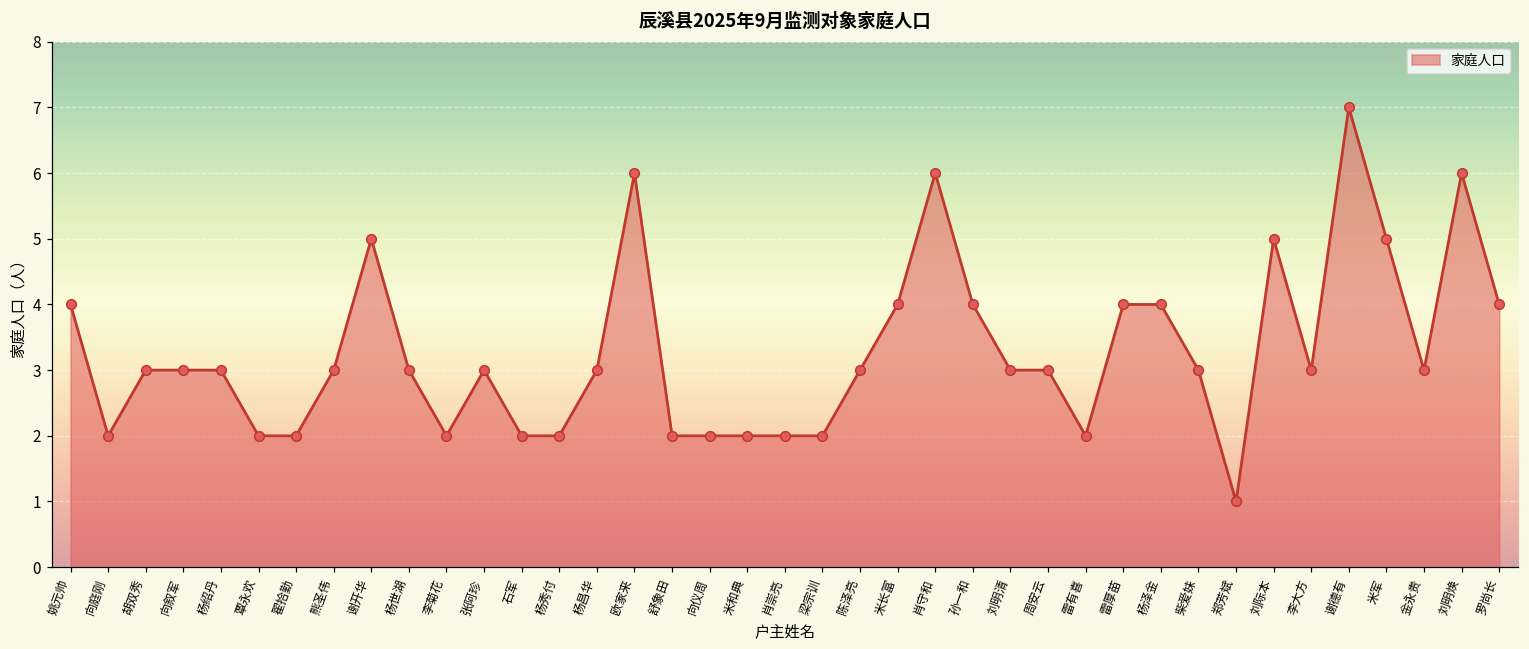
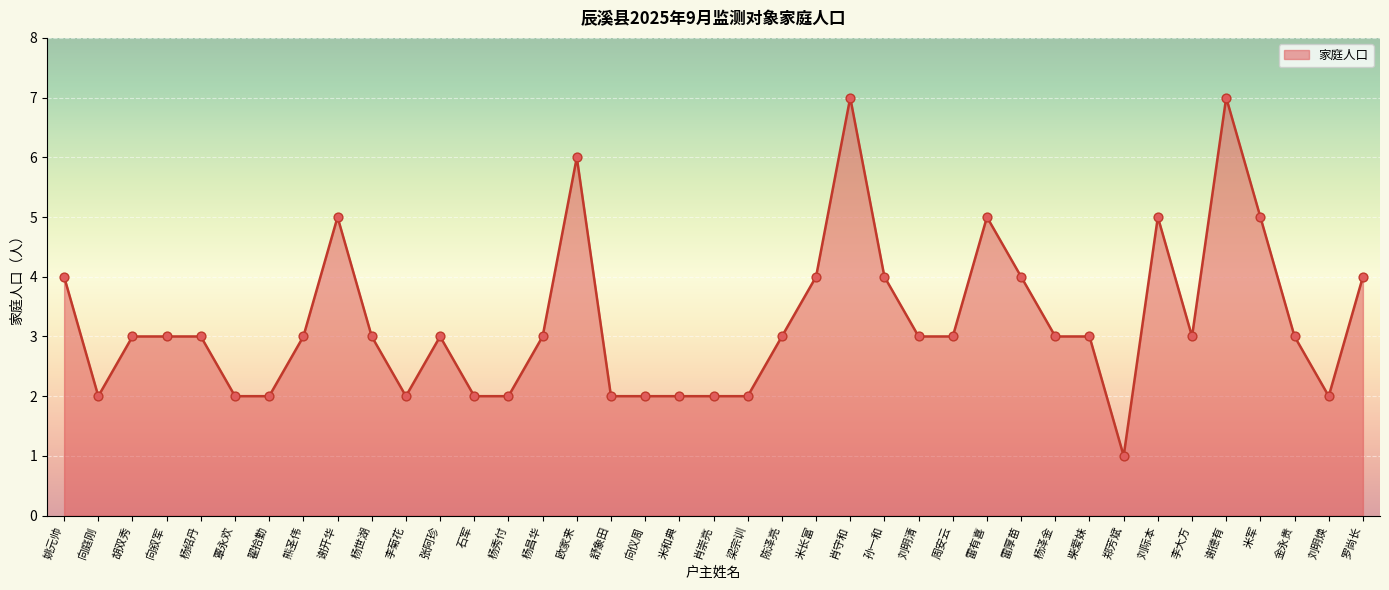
  {
    "姚元帅": 4,
    "向庭刚": 2,
    "胡双秀": 3,
    "向叙军": 3,
    "杨绍丹": 3,
    "覃永欢": 2,
    "翟拾勤": 2,
    "熊圣伟": 3,
    "谢开华": 5,
    "杨世湖": 3,
    "李菊花": 2,
    "张阿珍": 3,
    "石军": 2,
    "杨秀付": 2,
    "杨昌华": 3,
    "欧家来": 6,
    "舒象田": 2,
    "向仪周": 2,
    "米和典": 2,
    "肖崇亮": 2,
    "梁宗训": 2,
    "陈泽亮": 3,
    "米长富": 4,
-   "肖守和": 6,
+   "肖守和": 7,
    "孙一和": 4,
    "刘明清": 3,
    "周安云": 3,
-   "雷有喜": 2,
+   "雷有喜": 5,
    "雷厚苗": 4,
-   "杨泽金": 4,
+   "杨泽金": 3,
    "柴爱妹": 3,
    "郑芳斌": 1,
    "刘际本": 5,
    "李大方": 3,
    "谢德有": 7,
    "米军": 5,
    "金永贵": 3,
-   "刘明焕": 6,
+   "刘明焕": 2,
    "罗尚长": 4
  }
